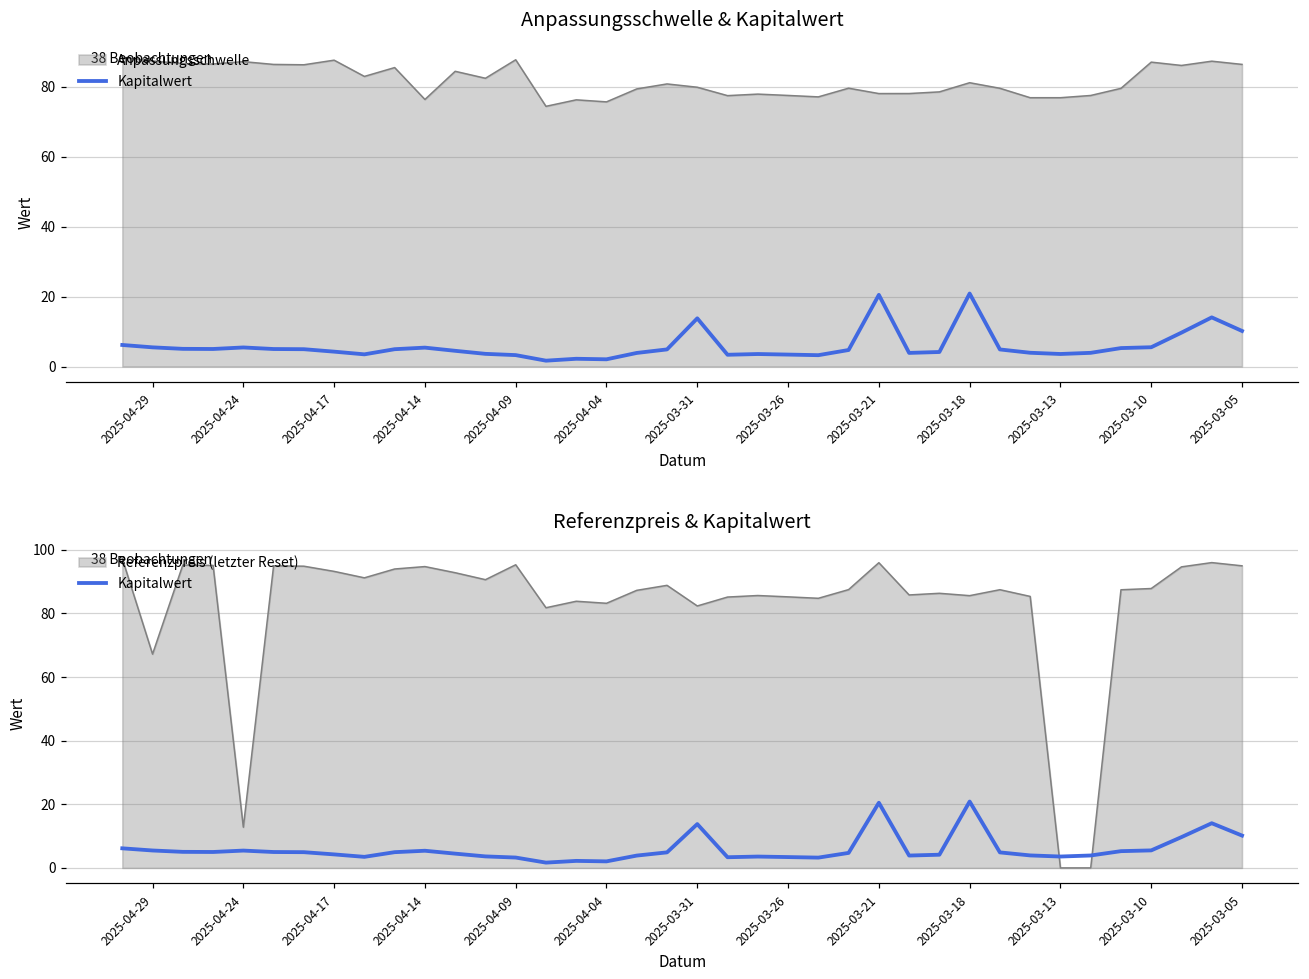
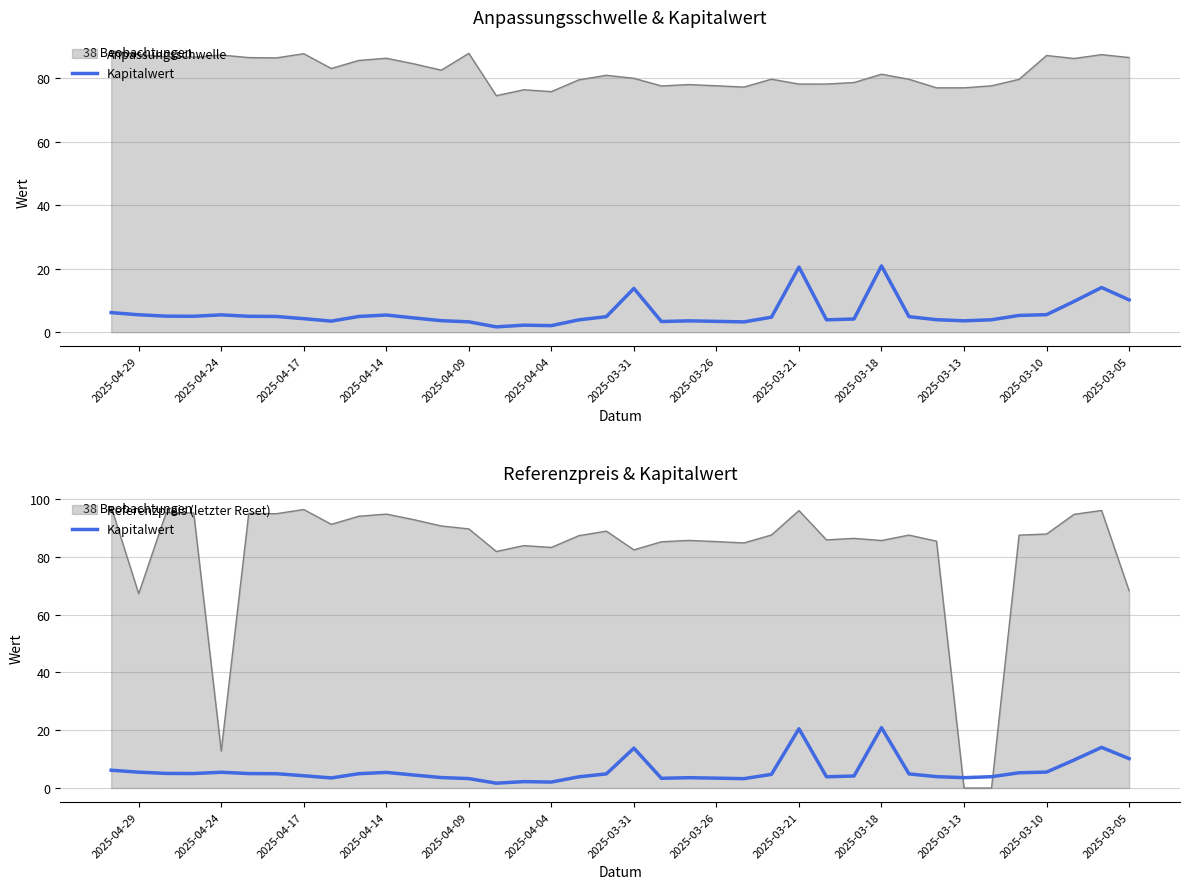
  {
    "Anpassungsschwelle & Kapitalwert": {
      "Anpassungsschwelle": {
        "2025-04-24": 87,
        "2025-04-17": 88,
-       "2025-04-14": 76,
+       "2025-04-14": 86,
        "2025-04-09": 88,
        "2025-04-04": 76,
        "2025-03-31": 80,
        "2025-03-26": 78,
        "2025-03-21": 78,
        "2025-03-18": 81,
        "2025-03-13": 77,
        "2025-03-10": 87,
        "2025-03-05": 86
      },
      "Kapitalwert": {
        "2025-04-29": 5,
        "2025-04-24": 5,
        "2025-04-17": 4,
        "2025-04-14": 5,
        "2025-04-09": 3,
        "2025-04-04": 2,
        "2025-03-31": 14,
        "2025-03-26": 3,
        "2025-03-21": 20,
        "2025-03-18": 21,
        "2025-03-13": 4,
        "2025-03-10": 6,
        "2025-03-05": 10
      }
    },
    "Referenzpreis & Kapitalwert": {
      "Referenzpreis (letzter Reset)": {
        "2025-04-29": 67,
        "2025-04-24": 13,
-       "2025-04-17": 93,
+       "2025-04-17": 96,
        "2025-04-14": 95,
-       "2025-04-09": 95,
+       "2025-04-09": 90,
        "2025-04-04": 83,
        "2025-03-31": 82,
        "2025-03-26": 85,
        "2025-03-21": 96,
        "2025-03-18": 86,
        "2025-03-13": 0,
        "2025-03-10": 88,
-       "2025-03-05": 95
+       "2025-03-05": 68
      },
      "Kapitalwert": {
        "2025-04-29": 5,
        "2025-04-24": 5,
        "2025-04-17": 4,
        "2025-04-14": 5,
        "2025-04-09": 3,
        "2025-04-04": 2,
        "2025-03-31": 14,
        "2025-03-26": 3,
        "2025-03-21": 20,
        "2025-03-18": 21,
        "2025-03-13": 4,
        "2025-03-10": 6,
        "2025-03-05": 10
      }
    }
  }
